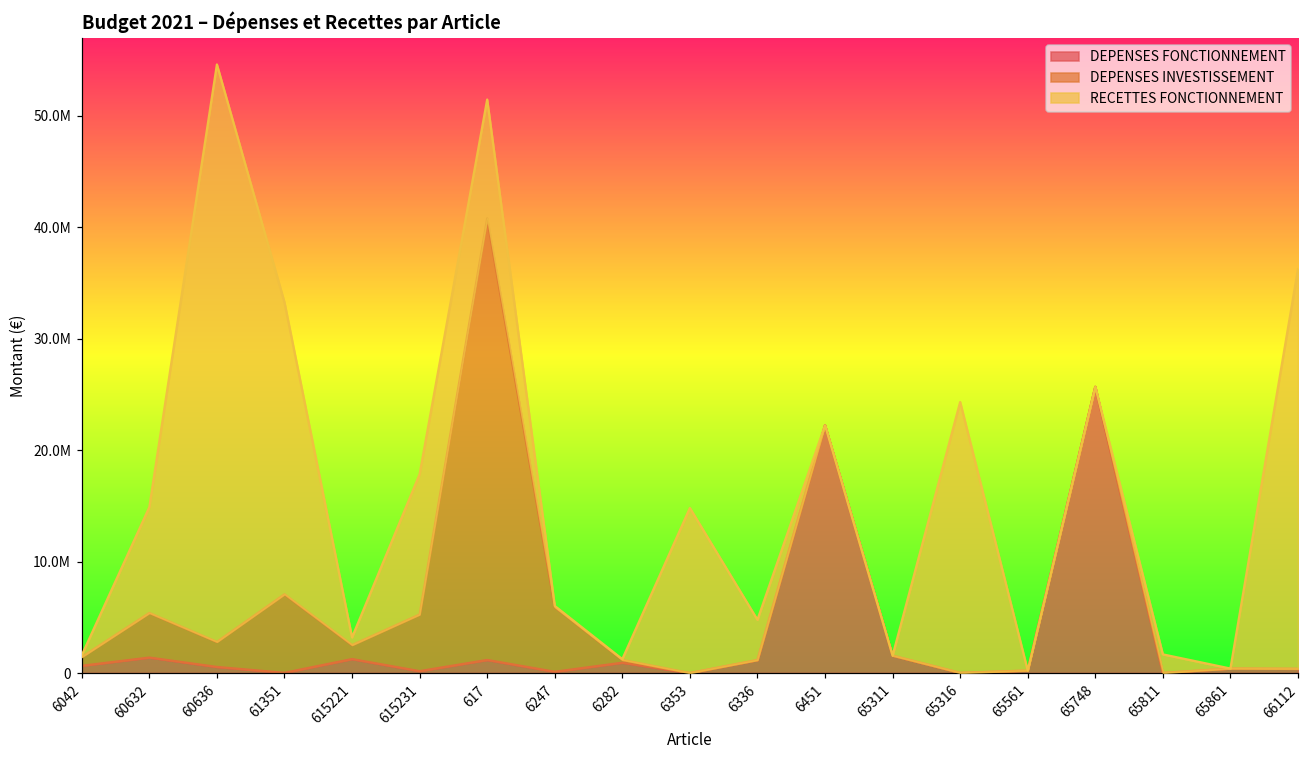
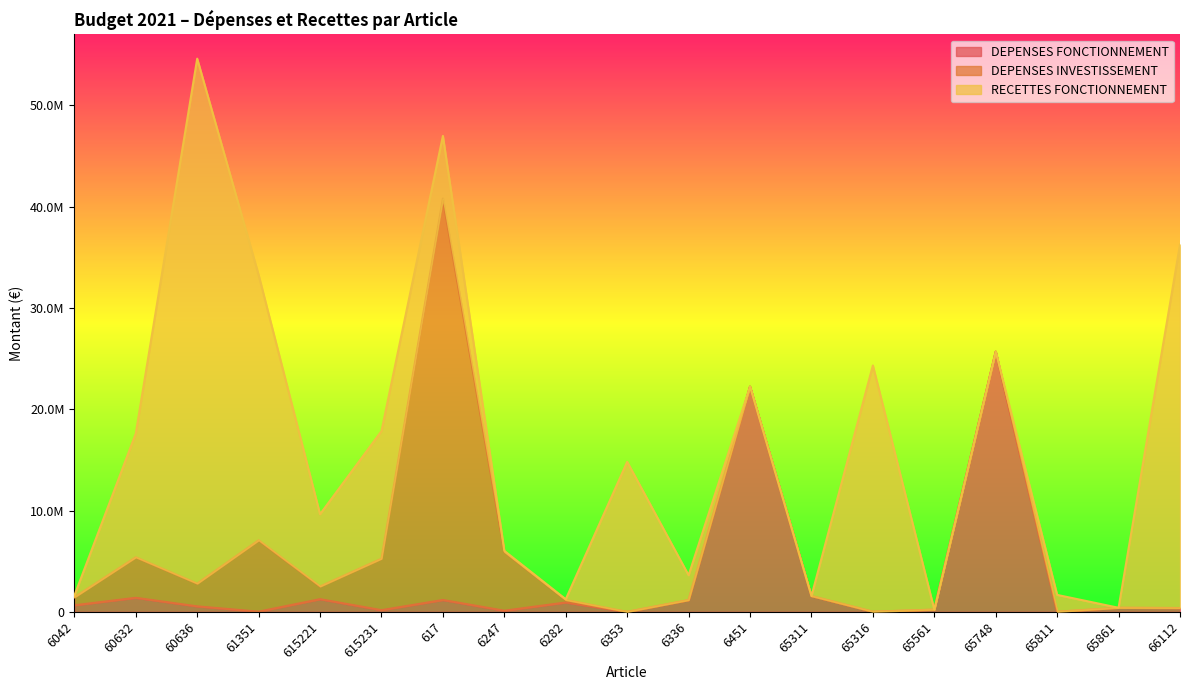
  {
    "RECETTES FONCTIONNEMENT": {
-     "60632": 9500000,
+     "60632": 12200000,
      "60636": 51800000,
      "61351": 26200000,
-     "615221": 700000,
+     "615221": 7100000,
      "615231": 12600000,
-     "617": 10700000,
+     "617": 6200000,
      "6353": 14800000,
-     "6336": 3600000,
+     "6336": 2500000,
      "65316": 24300000,
      "65811": 1700000,
      "66112": 35900000
    }
  }
